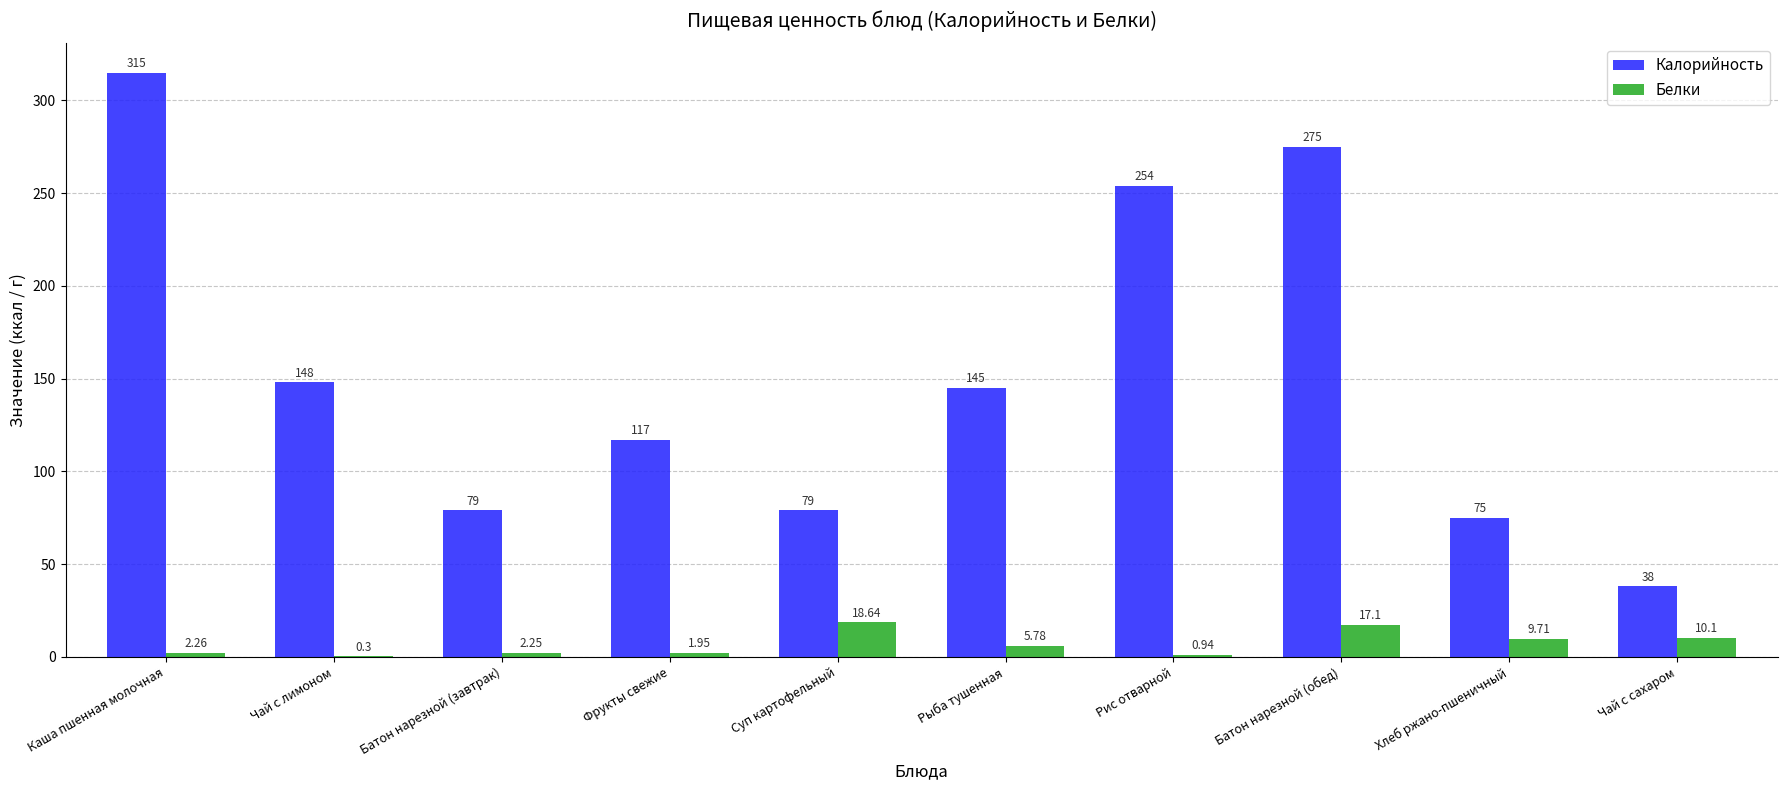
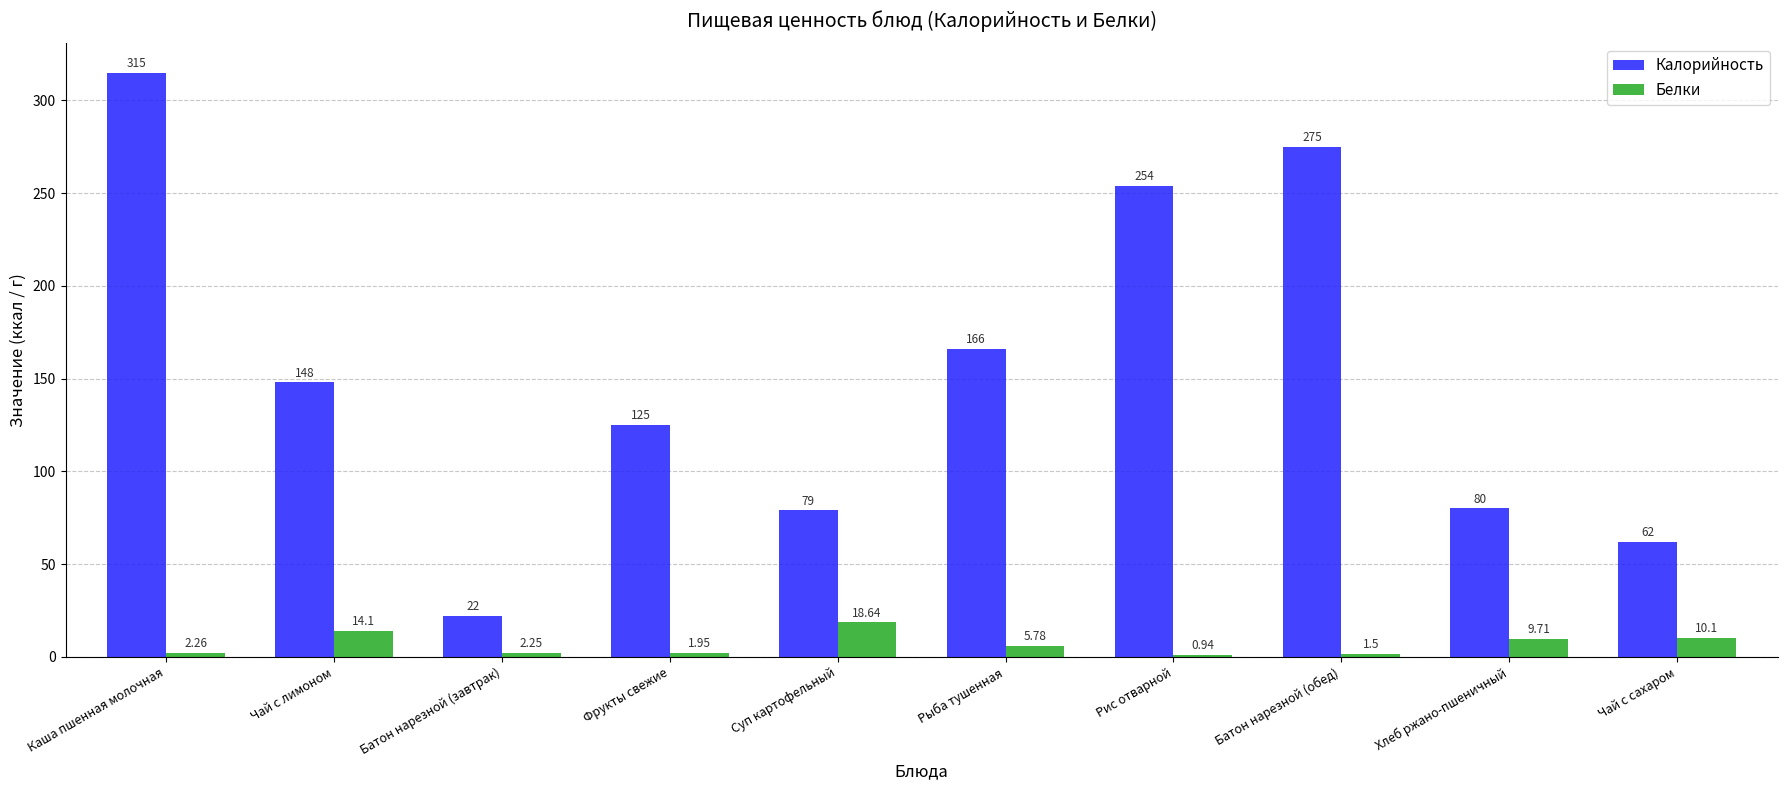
  {
    "Калорийность": {
      "Каша пшенная молочная": 315,
      "Чай с лимоном": 148,
-     "Батон нарезной (завтрак)": 79,
-     "Фрукты свежие": 117,
+     "Батон нарезной (завтрак)": 22,
+     "Фрукты свежие": 125,
      "Суп картофельный": 79,
-     "Рыба тушенная": 145,
+     "Рыба тушенная": 166,
      "Рис отварной": 254,
      "Батон нарезной (обед)": 275,
-     "Хлеб ржано-пшеничный": 75,
-     "Чай с сахаром": 38
+     "Хлеб ржано-пшеничный": 80,
+     "Чай с сахаром": 62
    },
    "Белки": {
      "Каша пшенная молочная": 2.26,
-     "Чай с лимоном": 0.3,
+     "Чай с лимоном": 14.1,
      "Батон нарезной (завтрак)": 2.25,
      "Фрукты свежие": 1.95,
      "Суп картофельный": 18.64,
      "Рыба тушенная": 5.78,
      "Рис отварной": 0.94,
-     "Батон нарезной (обед)": 17.1,
+     "Батон нарезной (обед)": 1.5,
      "Хлеб ржано-пшеничный": 9.71,
      "Чай с сахаром": 10.1
    }
  }
